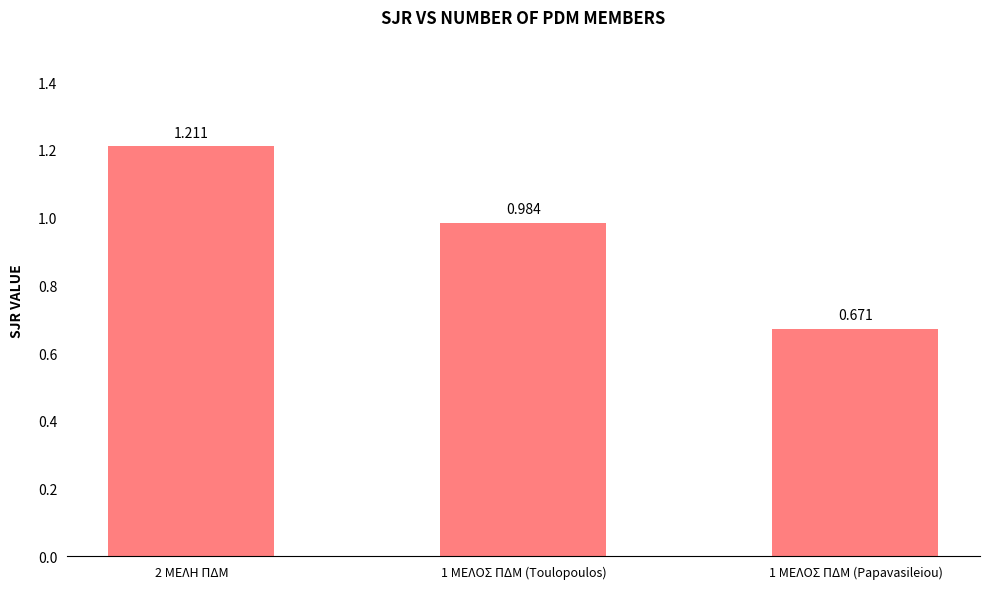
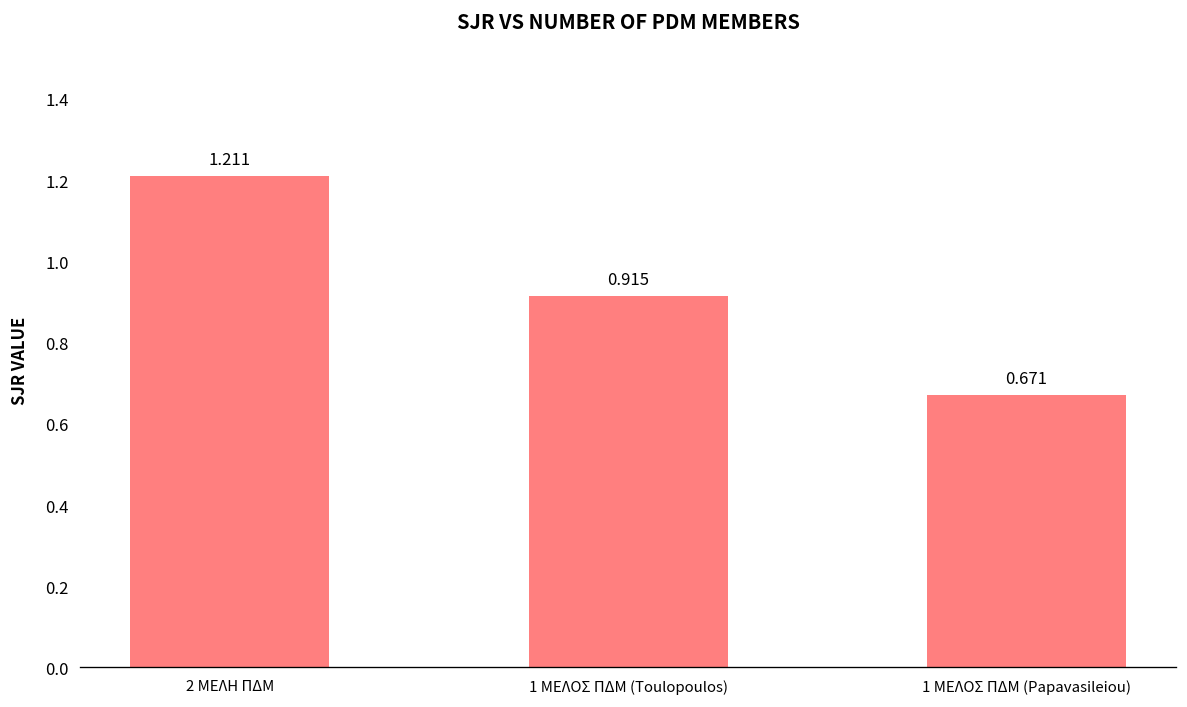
  {
    "2 ΜΕΛΗ ΠΔΜ": 1.211,
-   "1 ΜΕΛΟΣ ΠΔΜ (Toulopoulos)": 0.984,
+   "1 ΜΕΛΟΣ ΠΔΜ (Toulopoulos)": 0.915,
    "1 ΜΕΛΟΣ ΠΔΜ (Papavasileiou)": 0.671
  }
